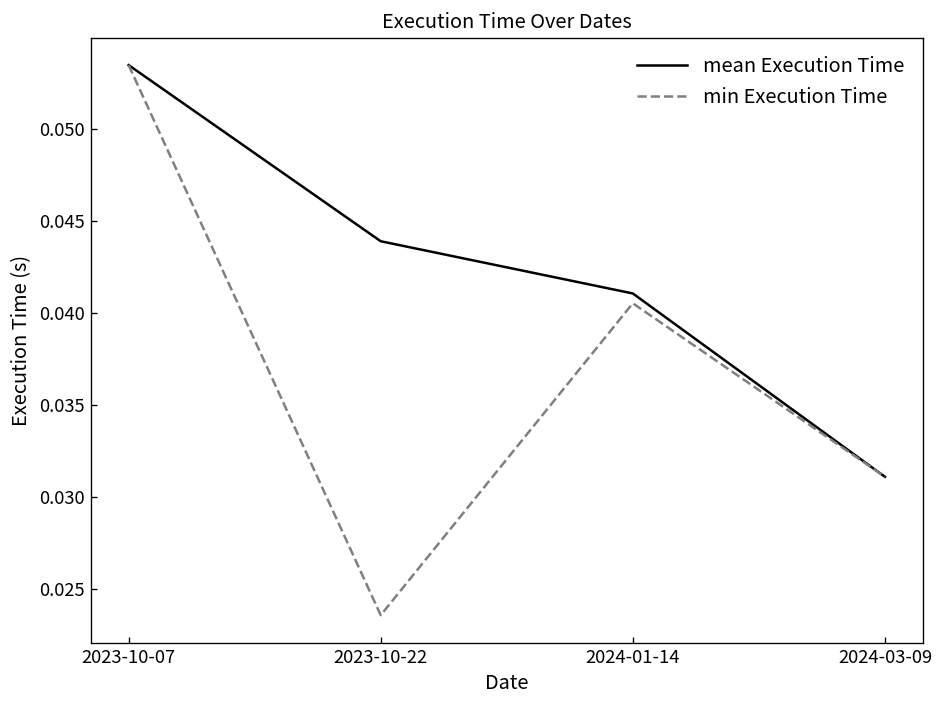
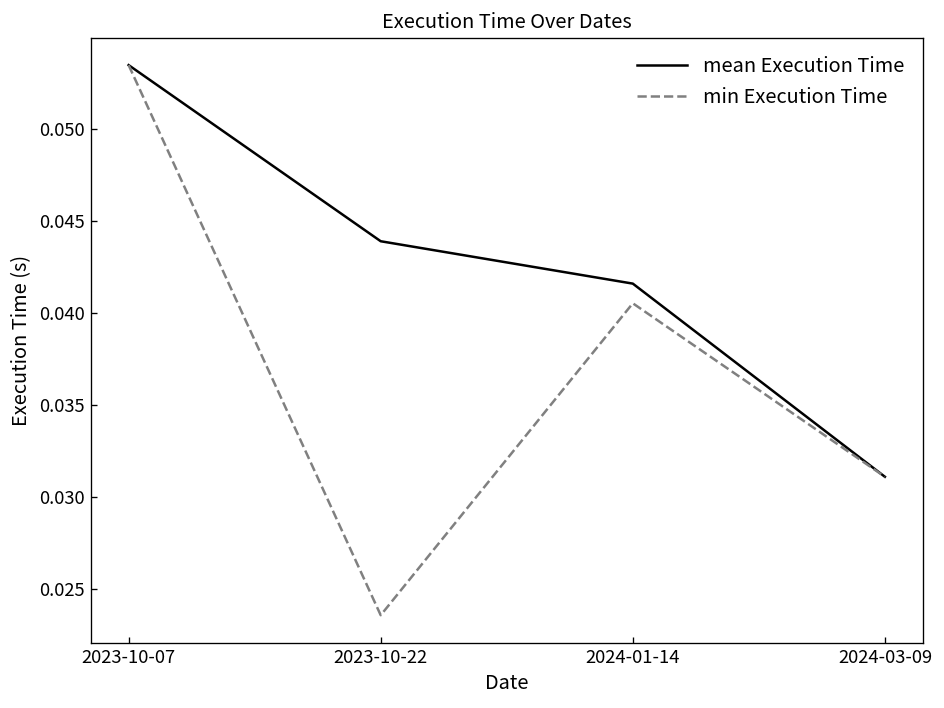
  {
    "mean Execution Time": {
      "2023-10-22": 0.0439,
-     "2024-01-14": 0.0411
+     "2024-01-14": 0.0416
    },
    "min Execution Time": {
      "2023-10-22": 0.0236,
      "2024-01-14": 0.0405
    }
  }
